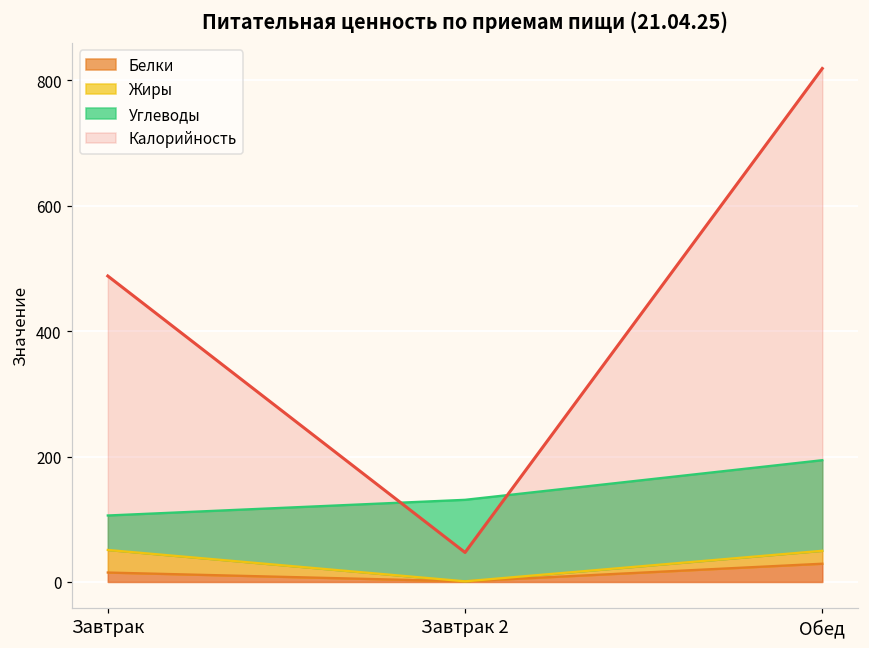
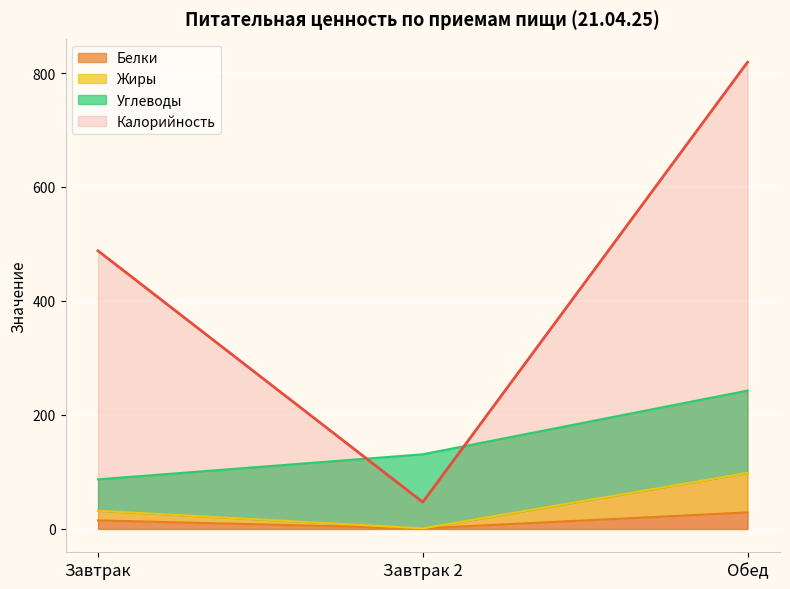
  {
    "Жиры": {
-     "Завтрак": 40,
-     "Обед": 20
+     "Завтрак": 20,
+     "Обед": 70
    },
    "Углеводы": {
      "Завтрак": 60,
      "Завтрак 2": 130,
      "Обед": 140
    }
  }
